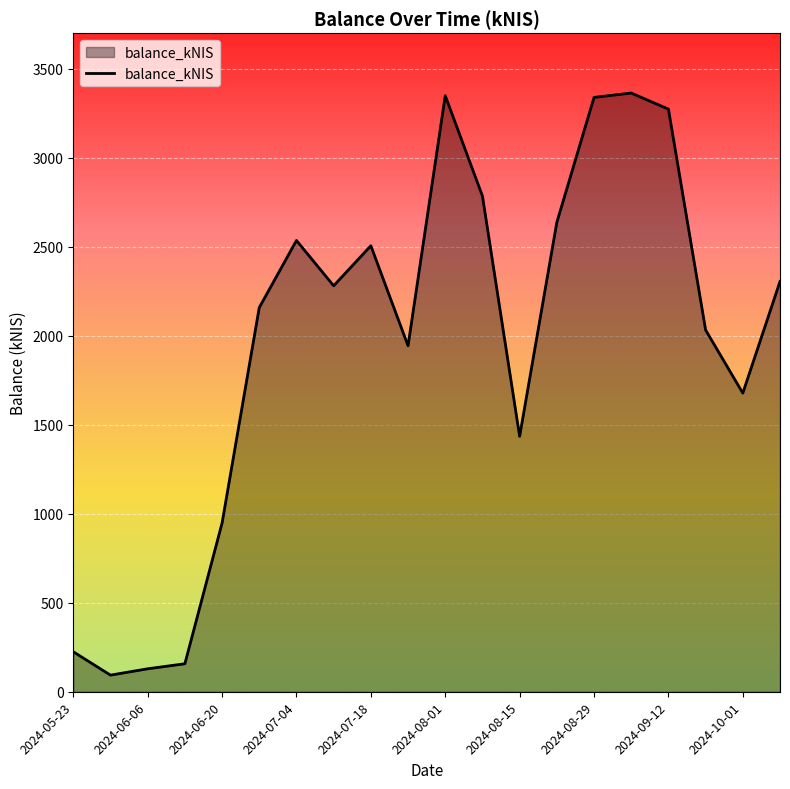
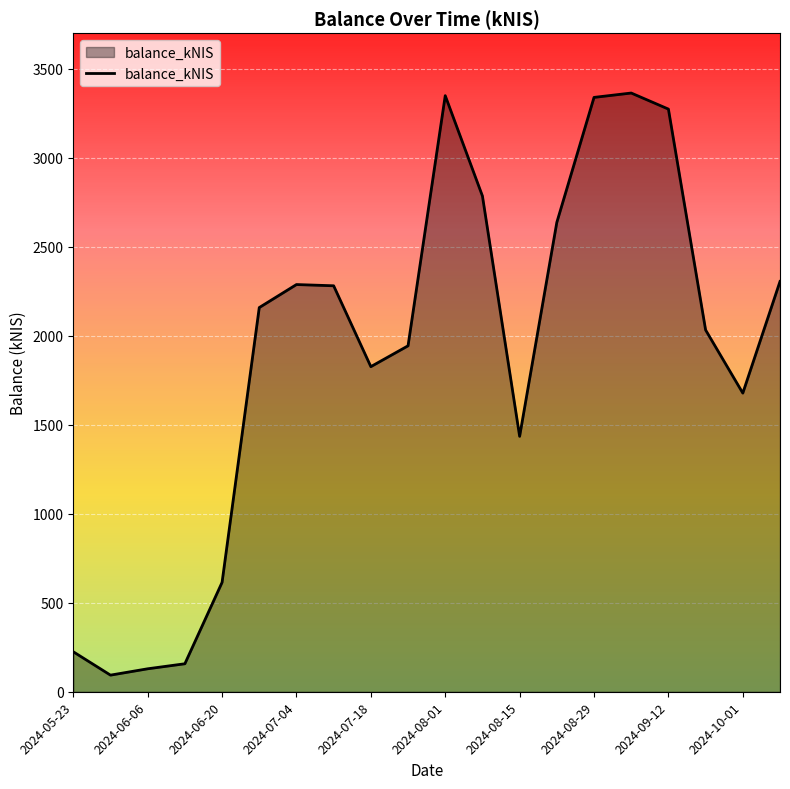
  {
    "2024-05-23": 220,
    "2024-06-06": 130,
-   "2024-06-20": 950,
-   "2024-07-04": 2530,
-   "2024-07-18": 2510,
+   "2024-06-20": 610,
+   "2024-07-04": 2290,
+   "2024-07-18": 1830,
    "2024-08-01": 3350,
    "2024-08-15": 1430,
    "2024-08-29": 3340,
    "2024-09-12": 3270,
    "2024-10-01": 1680
  }
